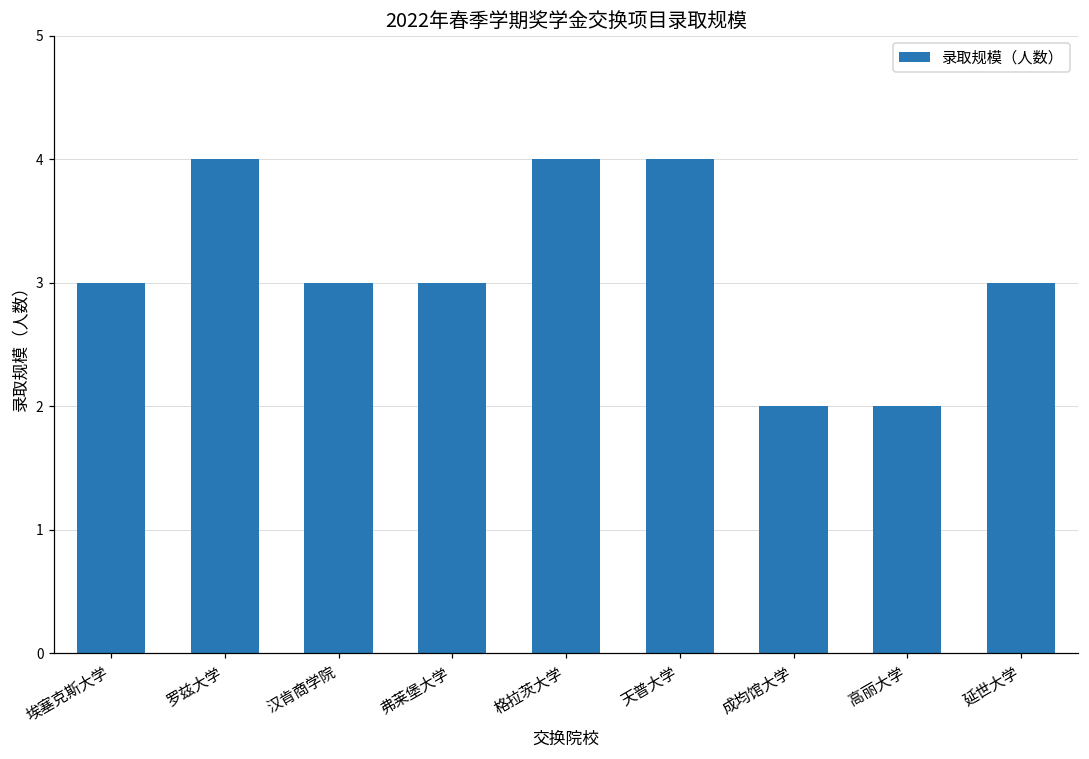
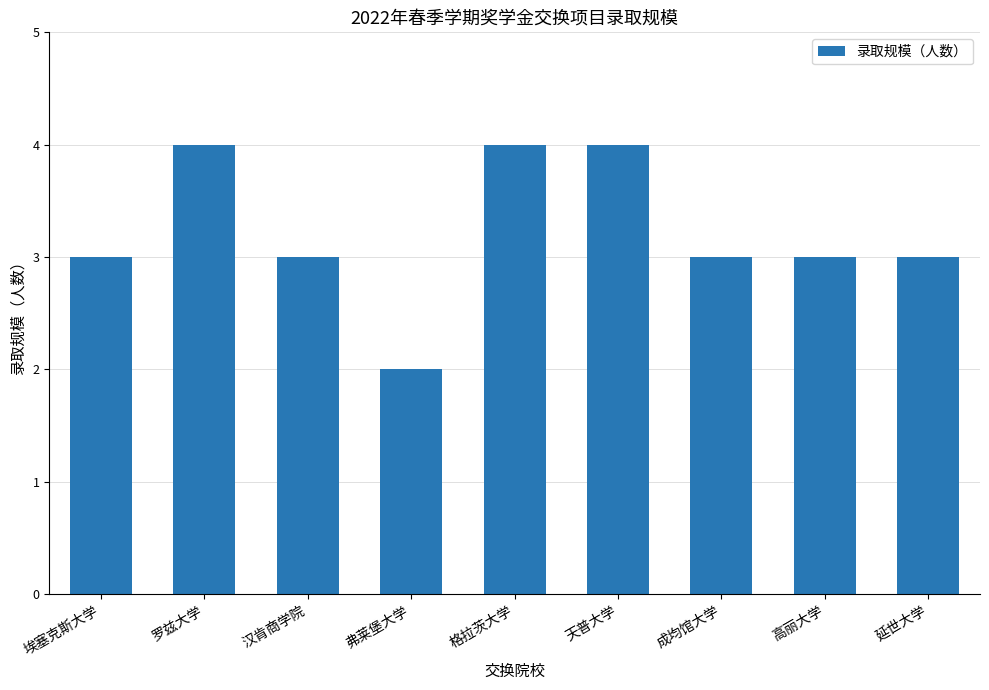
  {
    "埃塞克斯大学": 3,
    "罗兹大学": 4,
    "汉肯商学院": 3,
-   "弗莱堡大学": 3,
+   "弗莱堡大学": 2,
    "格拉茨大学": 4,
    "天普大学": 4,
-   "成均馆大学": 2,
-   "高丽大学": 2,
+   "成均馆大学": 3,
+   "高丽大学": 3,
    "延世大学": 3
  }
